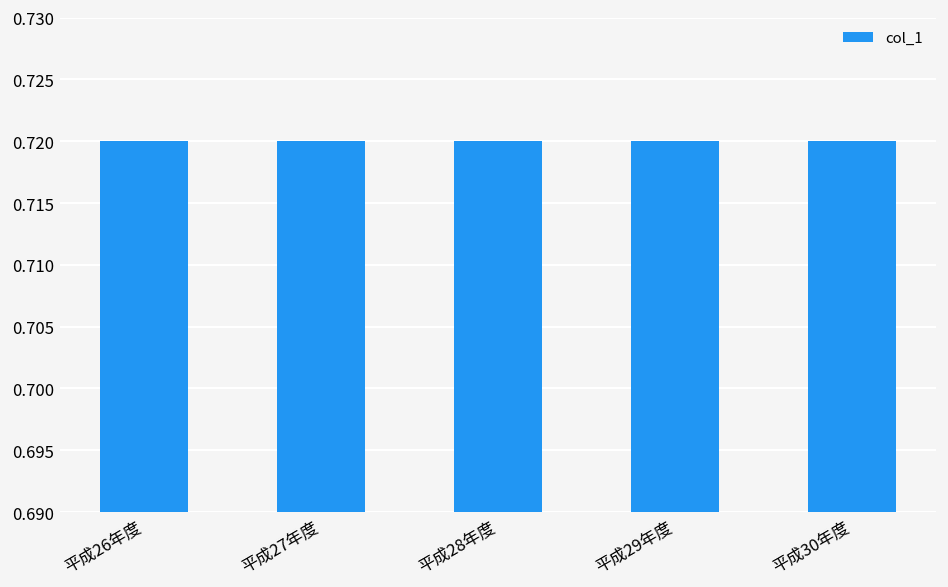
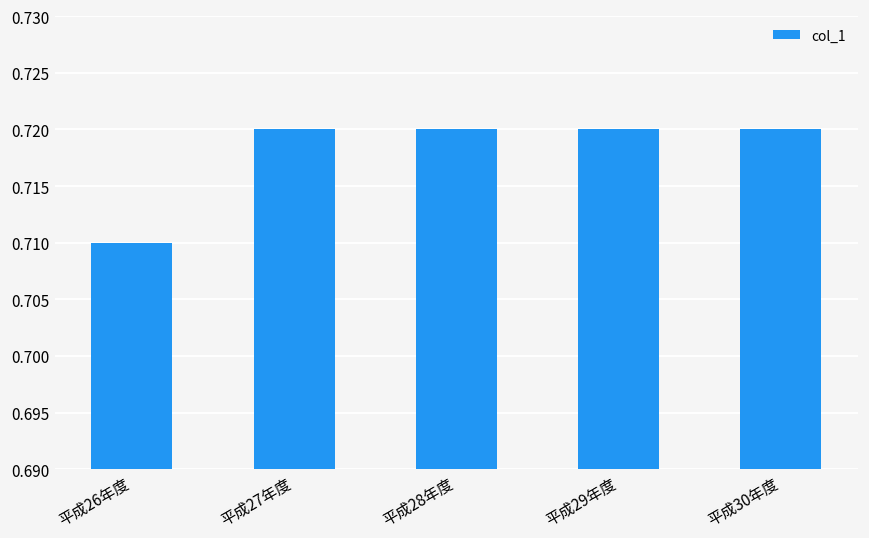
  {
-   "平成26年度": 0.72,
+   "平成26年度": 0.71,
    "平成27年度": 0.72,
    "平成28年度": 0.72,
    "平成29年度": 0.72,
    "平成30年度": 0.72
  }
